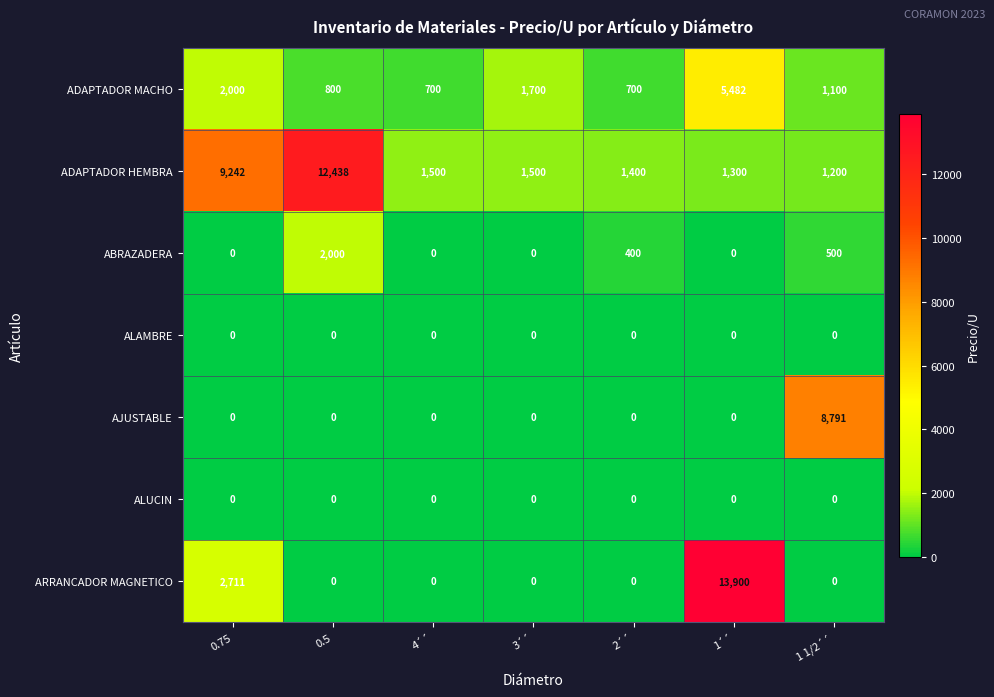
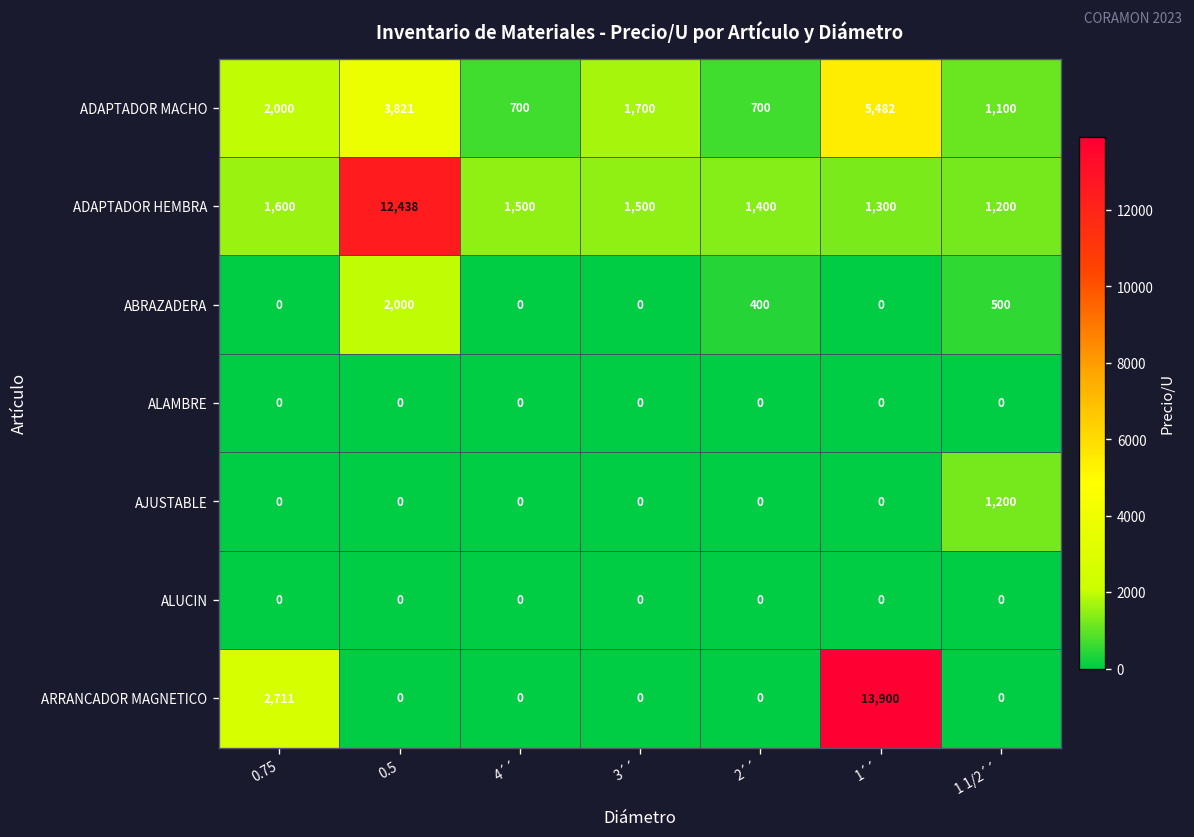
  {
    "ADAPTADOR MACHO": {
      "0.75": "2,000",
-     "0.5": "800",
+     "0.5": "3,821",
      "4´´": "700",
      "3´´": "1,700",
      "2´´": "700",
      "1´´": "5,482",
      "1 1/2´´": "1,100"
    },
    "ADAPTADOR HEMBRA": {
-     "0.75": "9,242",
+     "0.75": "1,600",
      "0.5": "12,438",
      "4´´": "1,500",
      "3´´": "1,500",
      "2´´": "1,400",
      "1´´": "1,300",
      "1 1/2´´": "1,200"
    },
    "ABRAZADERA": {
      "0.75": "0",
      "0.5": "2,000",
      "4´´": "0",
      "3´´": "0",
      "2´´": "400",
      "1´´": "0",
      "1 1/2´´": "500"
    },
    "ALAMBRE": {
      "0.75": "0",
      "0.5": "0",
      "4´´": "0",
      "3´´": "0",
      "2´´": "0",
      "1´´": "0",
      "1 1/2´´": "0"
    },
    "AJUSTABLE": {
      "0.75": "0",
      "0.5": "0",
      "4´´": "0",
      "3´´": "0",
      "2´´": "0",
      "1´´": "0",
-     "1 1/2´´": "8,791"
+     "1 1/2´´": "1,200"
    },
    "ALUCIN": {
      "0.75": "0",
      "0.5": "0",
      "4´´": "0",
      "3´´": "0",
      "2´´": "0",
      "1´´": "0",
      "1 1/2´´": "0"
    },
    "ARRANCADOR MAGNETICO": {
      "0.75": "2,711",
      "0.5": "0",
      "4´´": "0",
      "3´´": "0",
      "2´´": "0",
      "1´´": "13,900",
      "1 1/2´´": "0"
    }
  }
